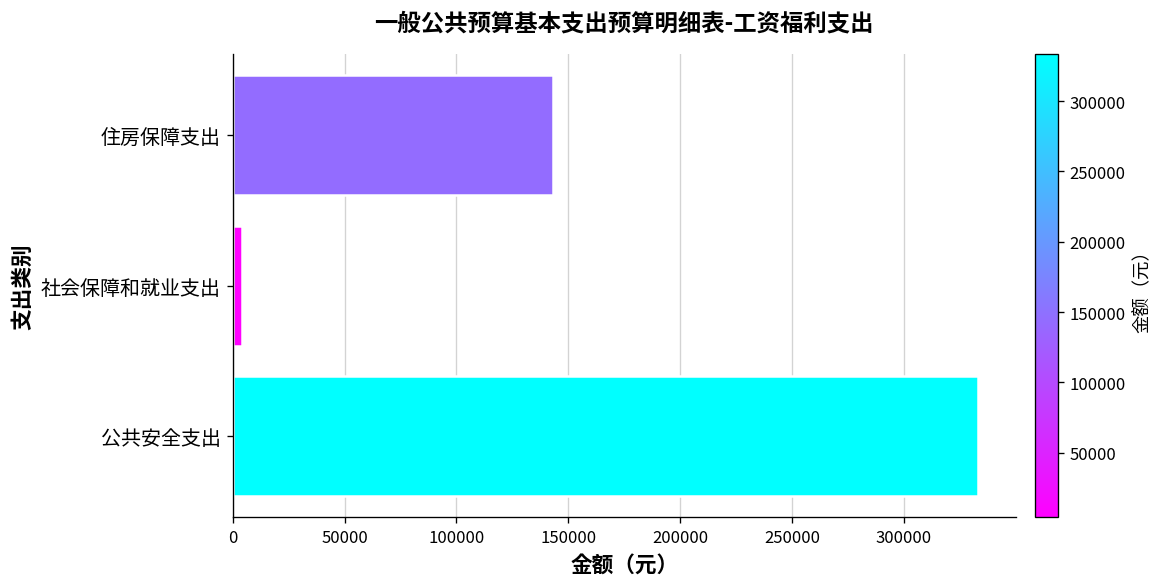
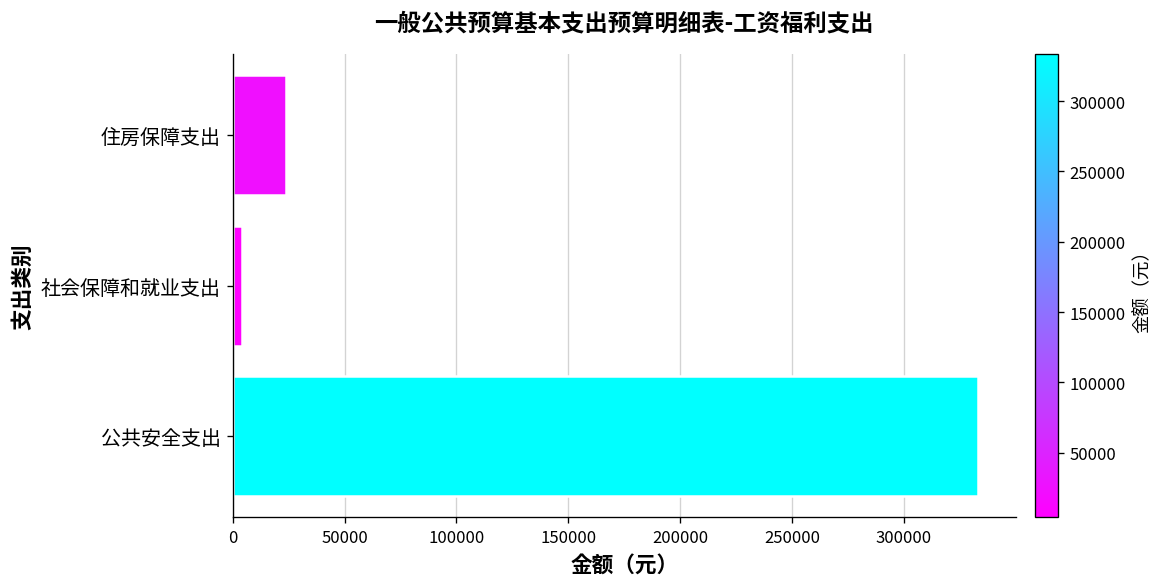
  {
-   "住房保障支出": 143000,
+   "住房保障支出": 24000,
    "社会保障和就业支出": 4000,
    "公共安全支出": 333000
  }
